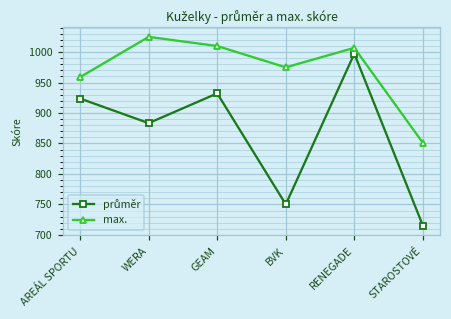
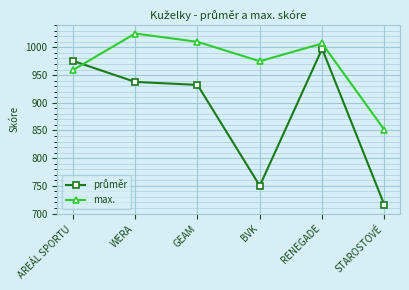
  {
    "průměr": {
-     "AREÁL SPORTU": 920,
-     "WERA": 880,
+     "AREÁL SPORTU": 980,
+     "WERA": 940,
      "GEAM": 930,
      "BVK": 750,
      "RENEGADE": 1000,
      "STAROSTOVÉ": 720
    },
    "max.": {
      "AREÁL SPORTU": 960,
      "WERA": 1030,
      "GEAM": 1010,
      "BVK": 980,
      "RENEGADE": 1010,
      "STAROSTOVÉ": 850
    }
  }
